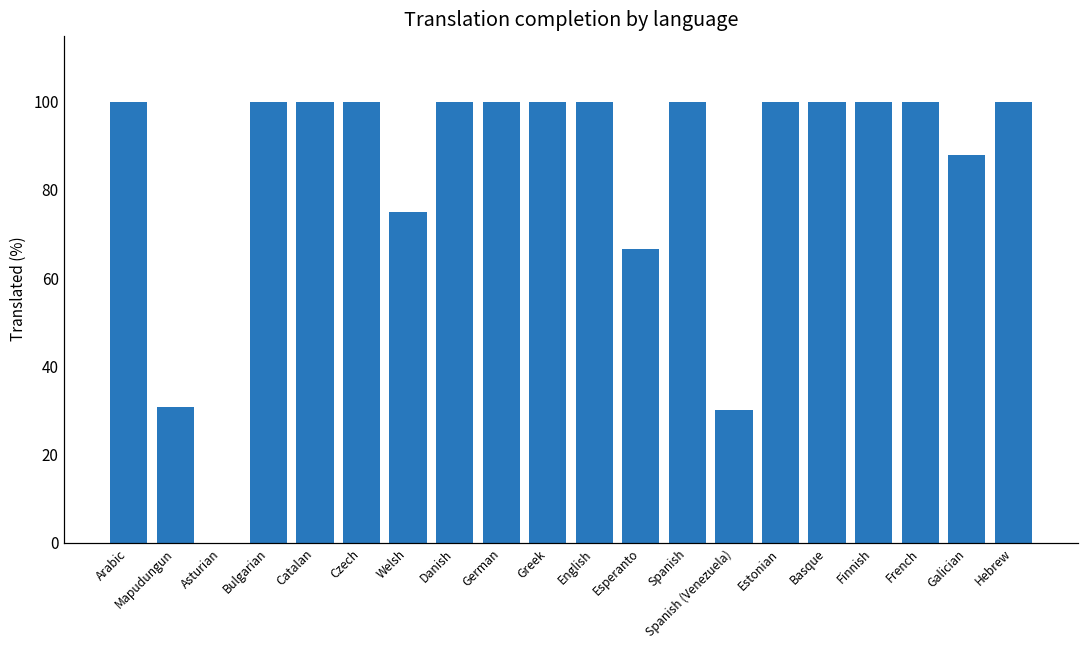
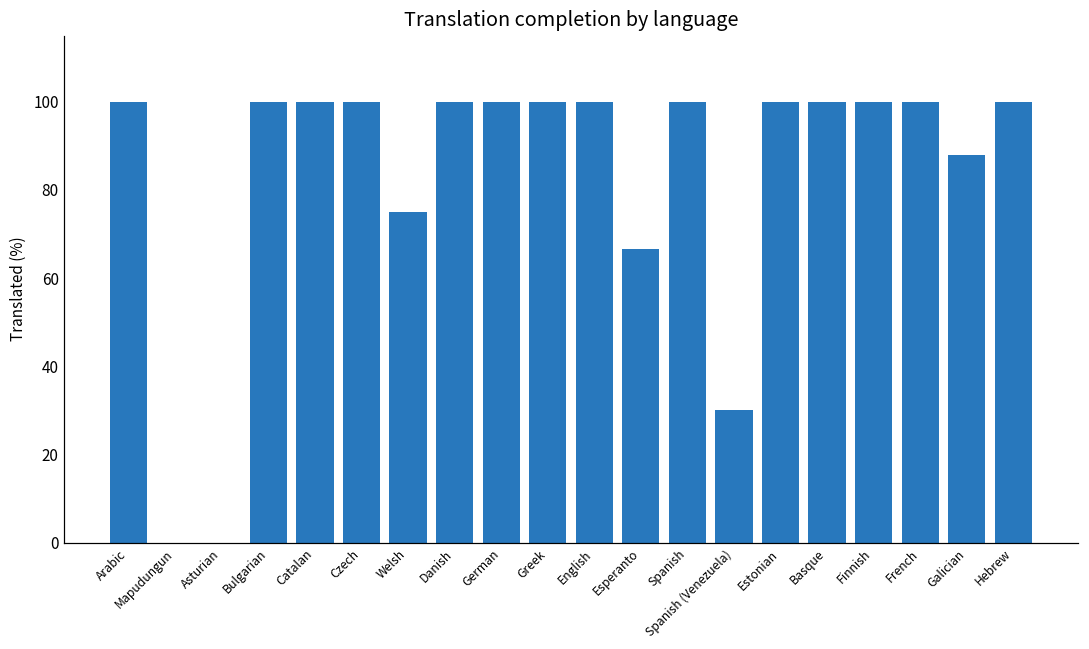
  {
    "Arabic": 100,
-   "Mapudungun": 31,
+   "Mapudungun": 0,
    "Asturian": 0,
    "Bulgarian": 100,
    "Catalan": 100,
    "Czech": 100,
    "Welsh": 75,
    "Danish": 100,
    "German": 100,
    "Greek": 100,
    "English": 100,
    "Esperanto": 67,
    "Spanish": 100,
    "Spanish (Venezuela)": 30,
    "Estonian": 100,
    "Basque": 100,
    "Finnish": 100,
    "French": 100,
    "Galician": 88,
    "Hebrew": 100
  }
